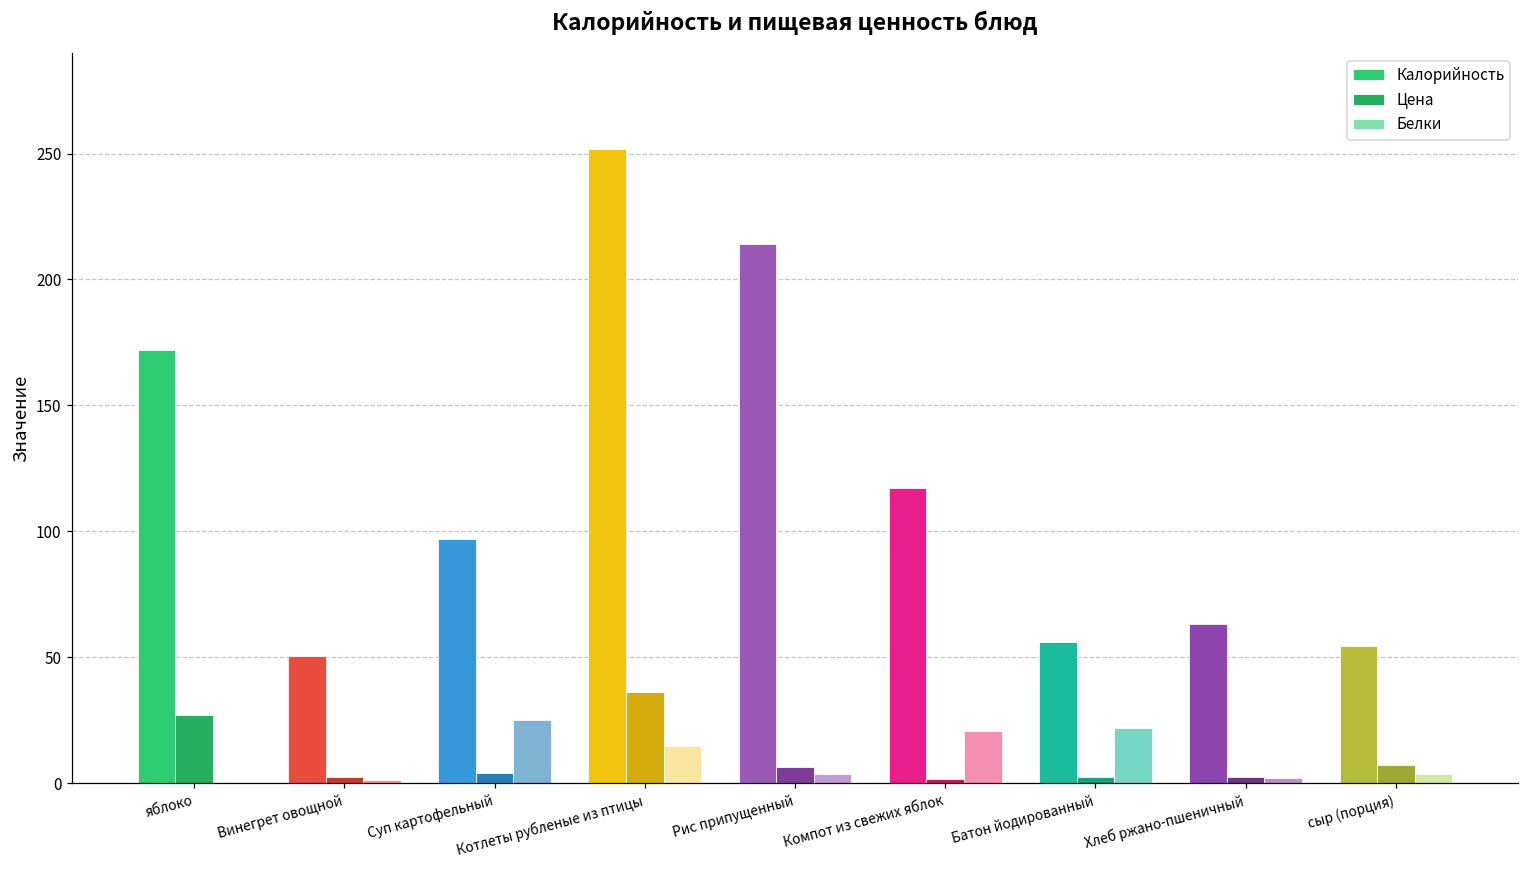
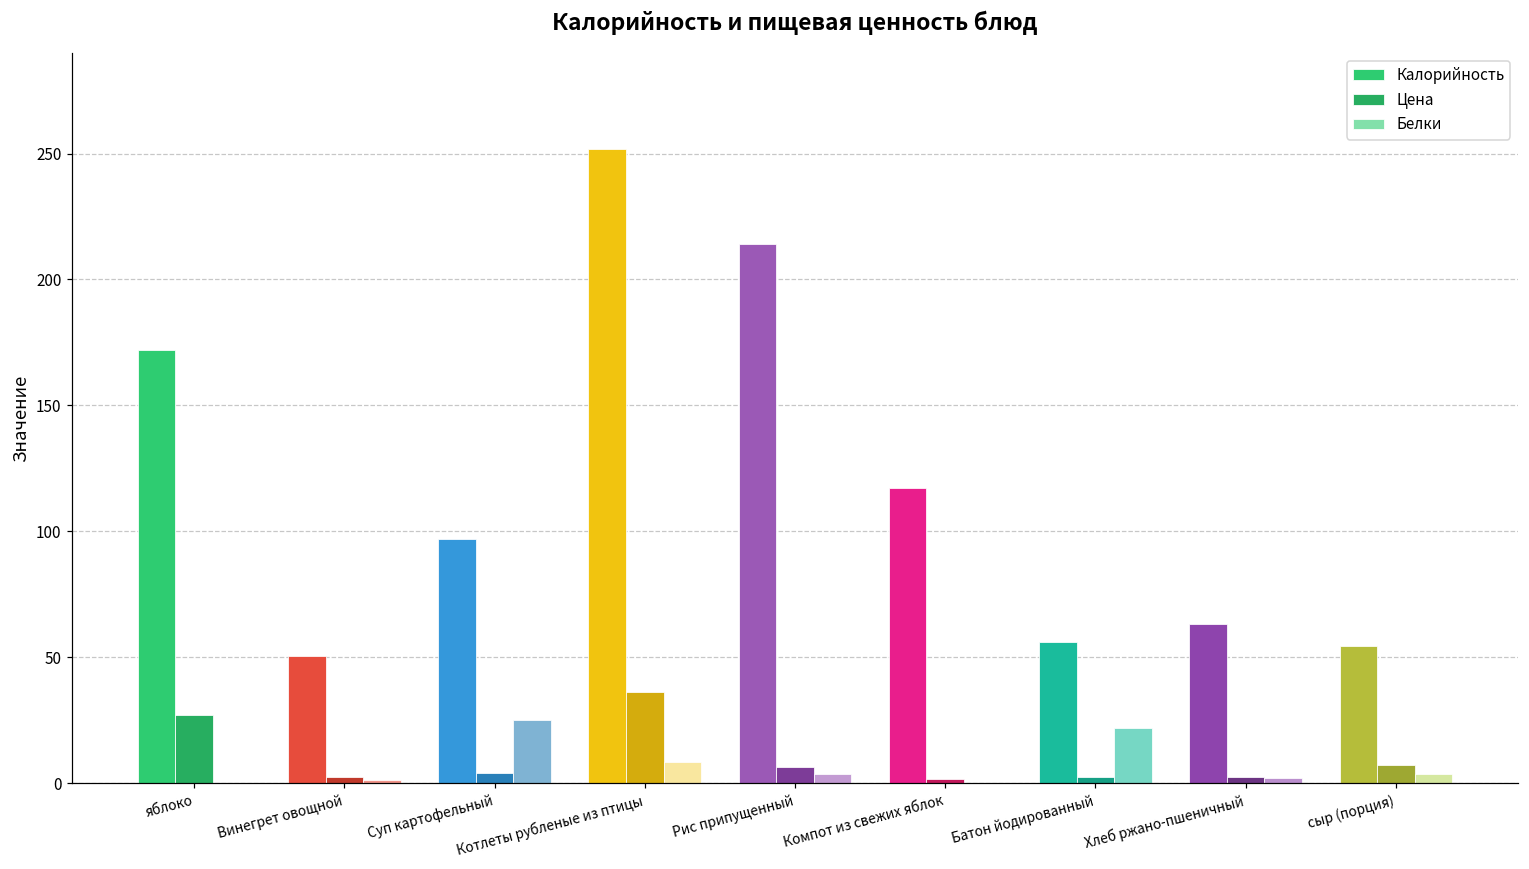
  {
    "Белки": {
      "яблоко": 0,
      "Винегрет овощной": 1,
      "Суп картофельный": 25,
-     "Котлеты рубленые из птицы": 15,
+     "Котлеты рубленые из птицы": 8,
      "Рис припущенный": 4,
-     "Компот из свежих яблок": 21,
+     "Компот из свежих яблок": 0,
      "Батон йодированный": 22,
      "Хлеб ржано-пшеничный": 2,
      "сыр (порция)": 4
    }
  }
